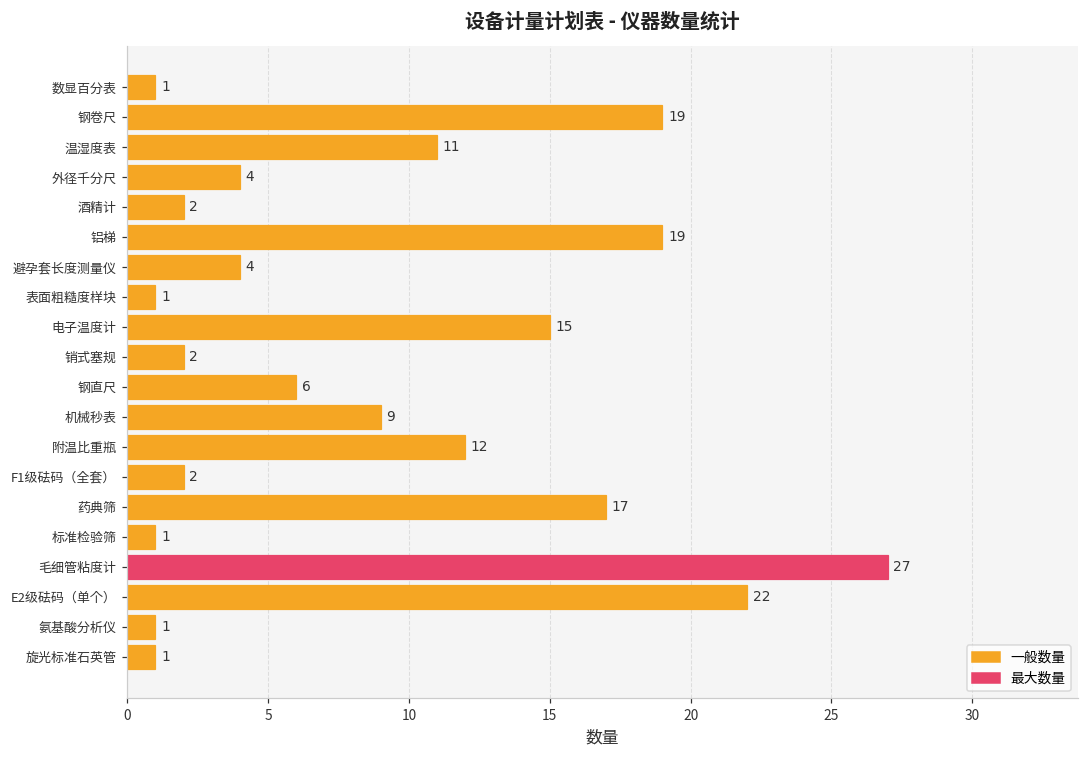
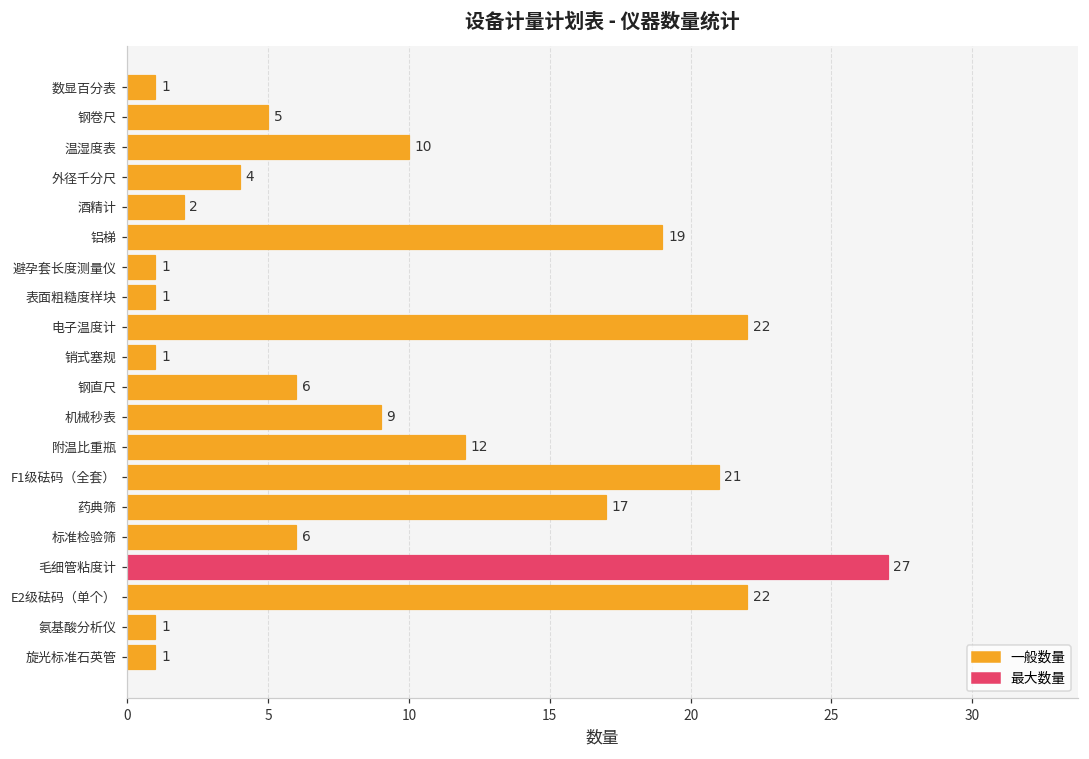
  {
    "数显百分表": 1,
-   "钢卷尺": 19,
-   "温湿度表": 11,
+   "钢卷尺": 5,
+   "温湿度表": 10,
    "外径千分尺": 4,
    "酒精计": 2,
    "铝梯": 19,
-   "避孕套长度测量仪": 4,
+   "避孕套长度测量仪": 1,
    "表面粗糙度样块": 1,
-   "电子温度计": 15,
-   "销式塞规": 2,
+   "电子温度计": 22,
+   "销式塞规": 1,
    "钢直尺": 6,
    "机械秒表": 9,
    "附温比重瓶": 12,
-   "F1级砝码（全套）": 2,
+   "F1级砝码（全套）": 21,
    "药典筛": 17,
-   "标准检验筛": 1,
+   "标准检验筛": 6,
    "毛细管粘度计": 27,
    "E2级砝码（单个）": 22,
    "氨基酸分析仪": 1,
    "旋光标准石英管": 1
  }
